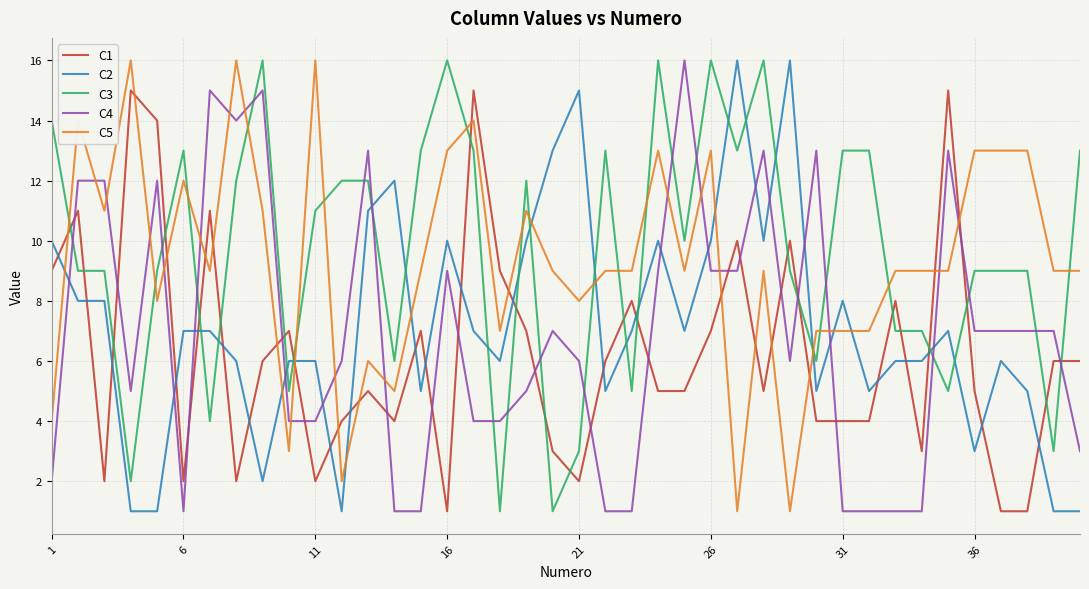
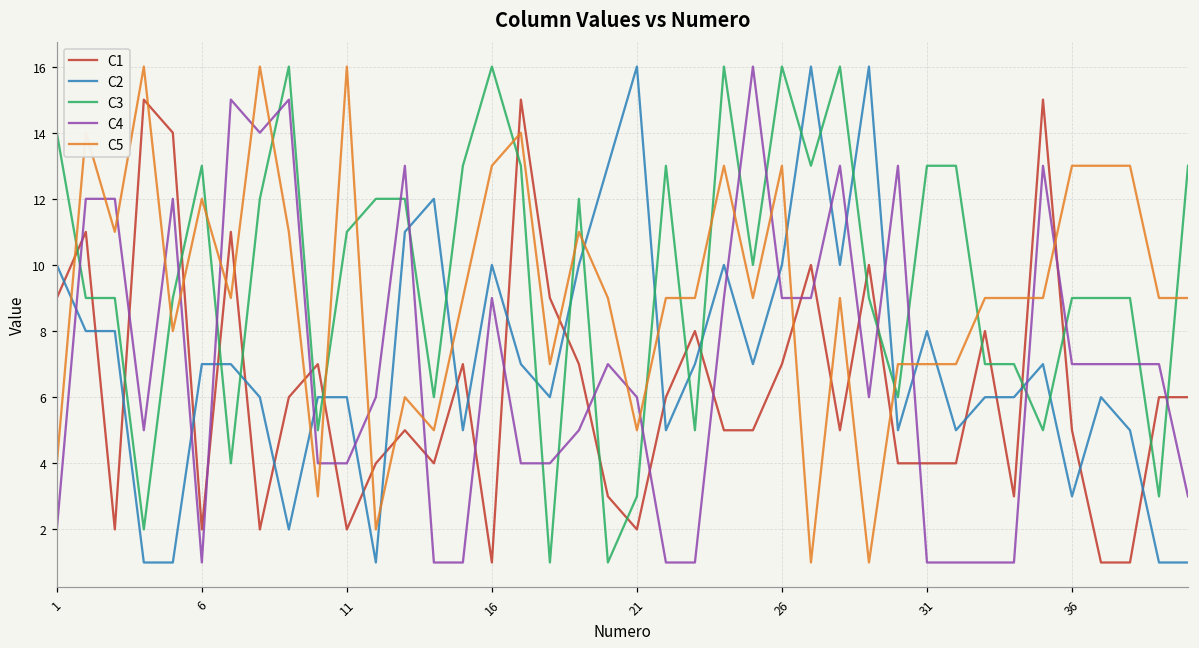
  {
    "C1": {
      "1": 9,
      "6": 2,
      "11": 2,
      "16": 1,
      "21": 2,
      "26": 7,
      "31": 4,
      "36": 5
    },
    "C2": {
      "1": 10,
      "6": 7,
      "11": 6,
      "16": 10,
-     "21": 15,
+     "21": 16,
      "26": 10,
      "31": 8,
      "36": 3
    },
    "C3": {
      "1": 14,
      "6": 13,
      "11": 11,
      "16": 16,
      "21": 3,
      "26": 16,
      "31": 13,
      "36": 9
    },
    "C4": {
      "1": 2,
      "6": 1,
      "11": 4,
      "16": 9,
      "21": 6,
      "26": 9,
      "31": 1,
      "36": 7
    },
    "C5": {
      "1": 4,
      "6": 12,
      "11": 16,
      "16": 13,
-     "21": 8,
+     "21": 5,
      "26": 13,
      "31": 7,
      "36": 13
    }
  }
